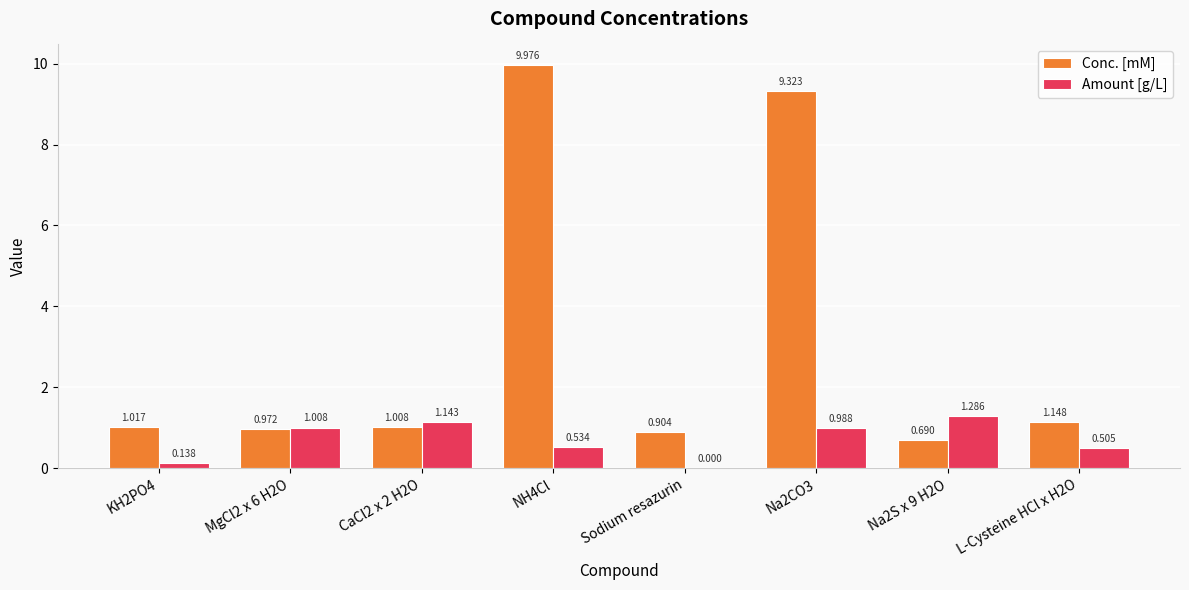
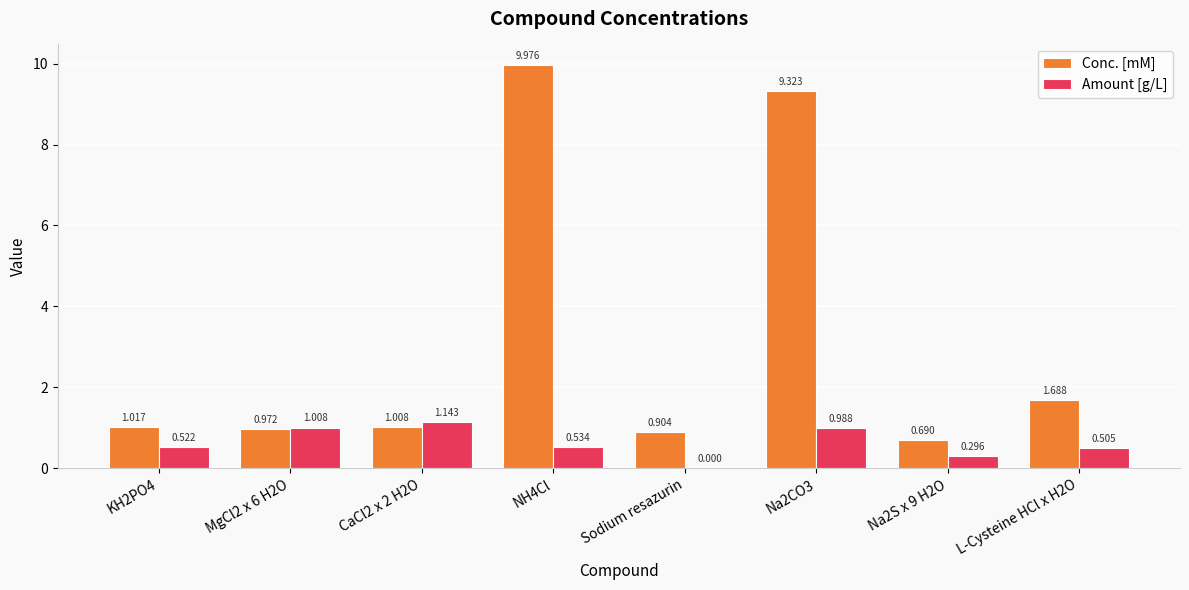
  {
    "Conc. [mM]": {
      "KH2PO4": 1.017,
      "MgCl2 x 6 H2O": 0.972,
      "CaCl2 x 2 H2O": 1.008,
      "NH4Cl": 9.976,
      "Sodium resazurin": 0.904,
      "Na2CO3": 9.323,
      "Na2S x 9 H2O": 0.690,
-     "L-Cysteine HCl x H2O": 1.148
+     "L-Cysteine HCl x H2O": 1.688
    },
    "Amount [g/L]": {
-     "KH2PO4": 0.138,
+     "KH2PO4": 0.522,
      "MgCl2 x 6 H2O": 1.008,
      "CaCl2 x 2 H2O": 1.143,
      "NH4Cl": 0.534,
      "Sodium resazurin": 0.000,
      "Na2CO3": 0.988,
-     "Na2S x 9 H2O": 1.286,
+     "Na2S x 9 H2O": 0.296,
      "L-Cysteine HCl x H2O": 0.505
    }
  }
